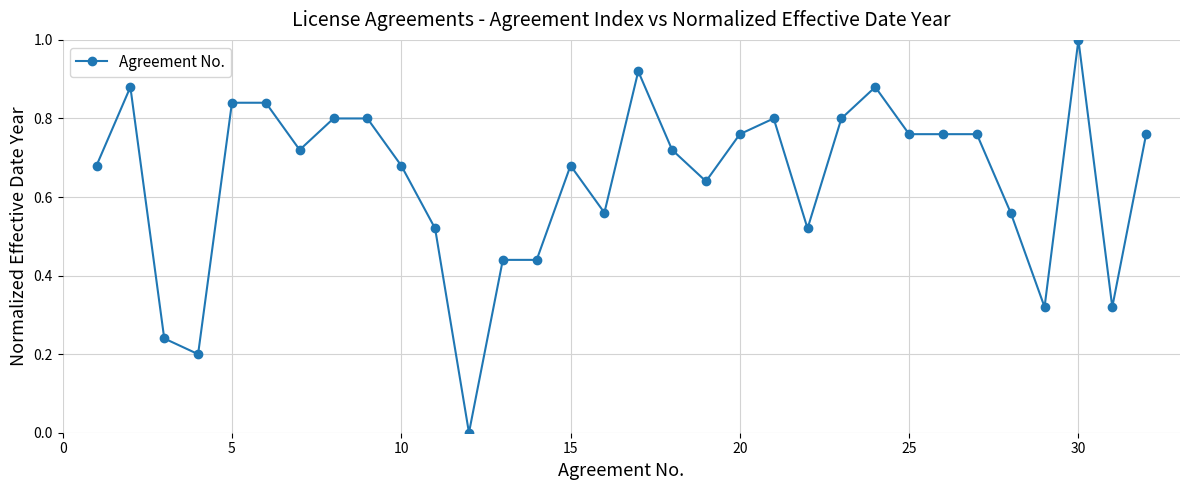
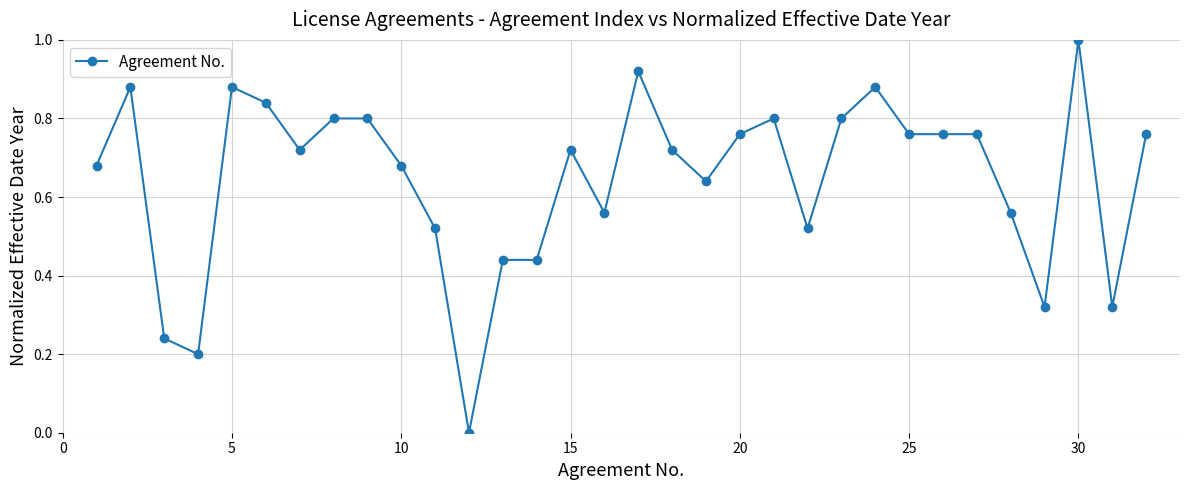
  {
-   "5": 0.84,
+   "5": 0.88,
    "10": 0.68,
-   "15": 0.68,
+   "15": 0.72,
    "20": 0.76,
    "25": 0.76,
    "30": 1.00
  }
